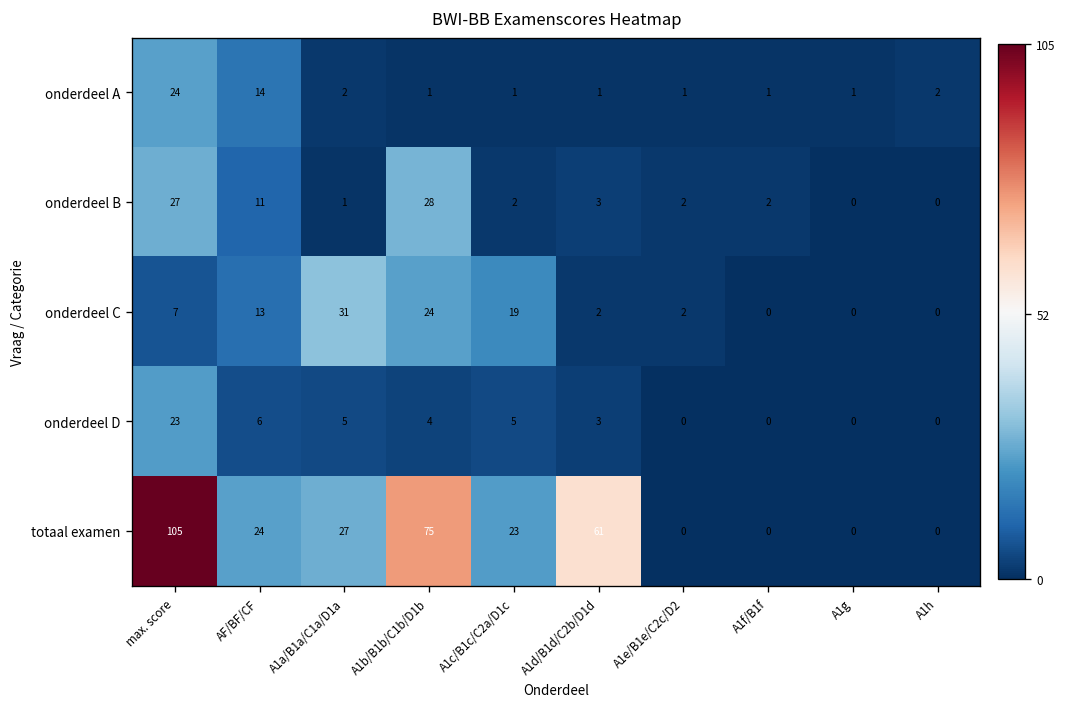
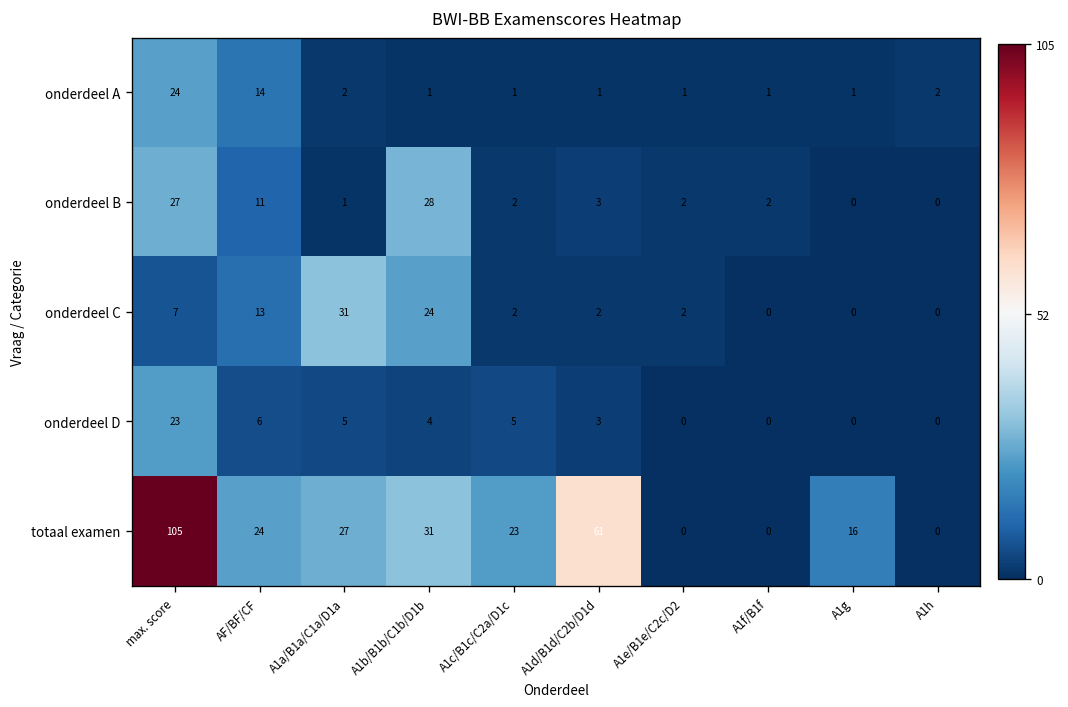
  {
    "onderdeel A": {
      "max. score": 24,
      "AF/BF/CF": 14,
      "A1a/B1a/C1a/D1a": 2,
      "A1b/B1b/C1b/D1b": 1,
      "A1c/B1c/C2a/D1c": 1,
      "A1d/B1d/C2b/D1d": 1,
      "A1e/B1e/C2c/D2": 1,
      "A1f/B1f": 1,
      "A1g": 1,
      "A1h": 2
    },
    "onderdeel B": {
      "max. score": 27,
      "AF/BF/CF": 11,
      "A1a/B1a/C1a/D1a": 1,
      "A1b/B1b/C1b/D1b": 28,
      "A1c/B1c/C2a/D1c": 2,
      "A1d/B1d/C2b/D1d": 3,
      "A1e/B1e/C2c/D2": 2,
      "A1f/B1f": 2,
      "A1g": 0,
      "A1h": 0
    },
    "onderdeel C": {
      "max. score": 7,
      "AF/BF/CF": 13,
      "A1a/B1a/C1a/D1a": 31,
      "A1b/B1b/C1b/D1b": 24,
-     "A1c/B1c/C2a/D1c": 19,
+     "A1c/B1c/C2a/D1c": 2,
      "A1d/B1d/C2b/D1d": 2,
      "A1e/B1e/C2c/D2": 2,
      "A1f/B1f": 0,
      "A1g": 0,
      "A1h": 0
    },
    "onderdeel D": {
      "max. score": 23,
      "AF/BF/CF": 6,
      "A1a/B1a/C1a/D1a": 5,
      "A1b/B1b/C1b/D1b": 4,
      "A1c/B1c/C2a/D1c": 5,
      "A1d/B1d/C2b/D1d": 3,
      "A1e/B1e/C2c/D2": 0,
      "A1f/B1f": 0,
      "A1g": 0,
      "A1h": 0
    },
    "totaal examen": {
      "max. score": 105,
      "AF/BF/CF": 24,
      "A1a/B1a/C1a/D1a": 27,
-     "A1b/B1b/C1b/D1b": 75,
+     "A1b/B1b/C1b/D1b": 31,
      "A1c/B1c/C2a/D1c": 23,
      "A1e/B1e/C2c/D2": 0,
      "A1f/B1f": 0,
-     "A1g": 0,
+     "A1g": 16,
      "A1h": 0
    }
  }
